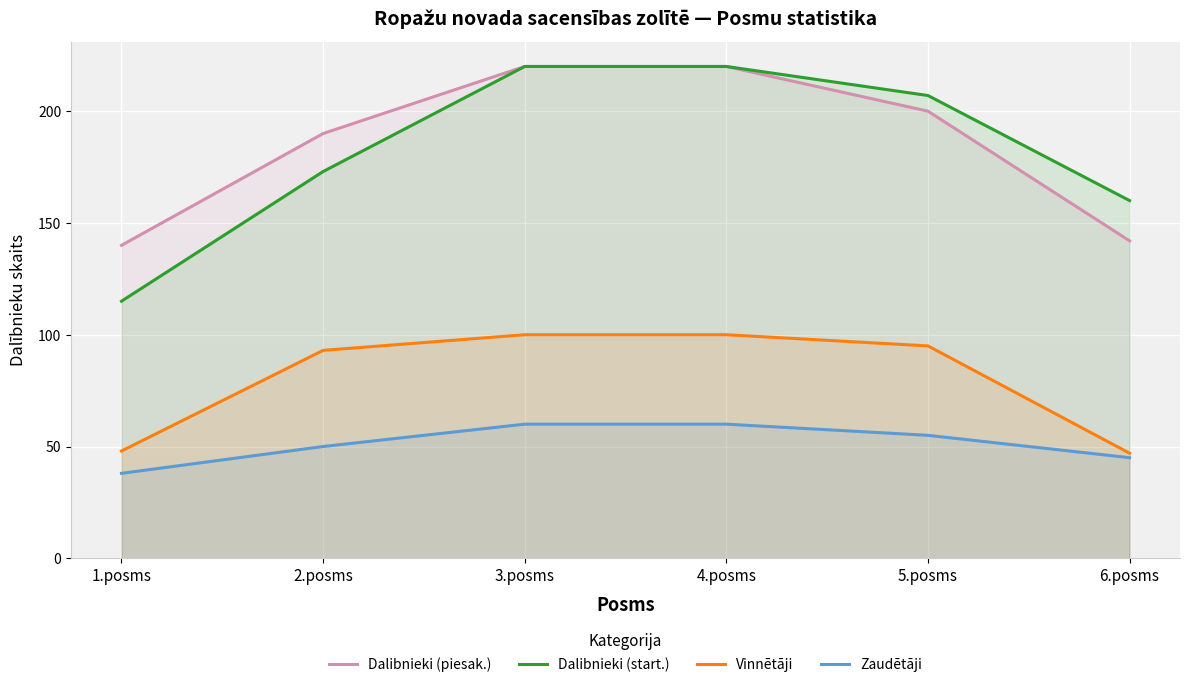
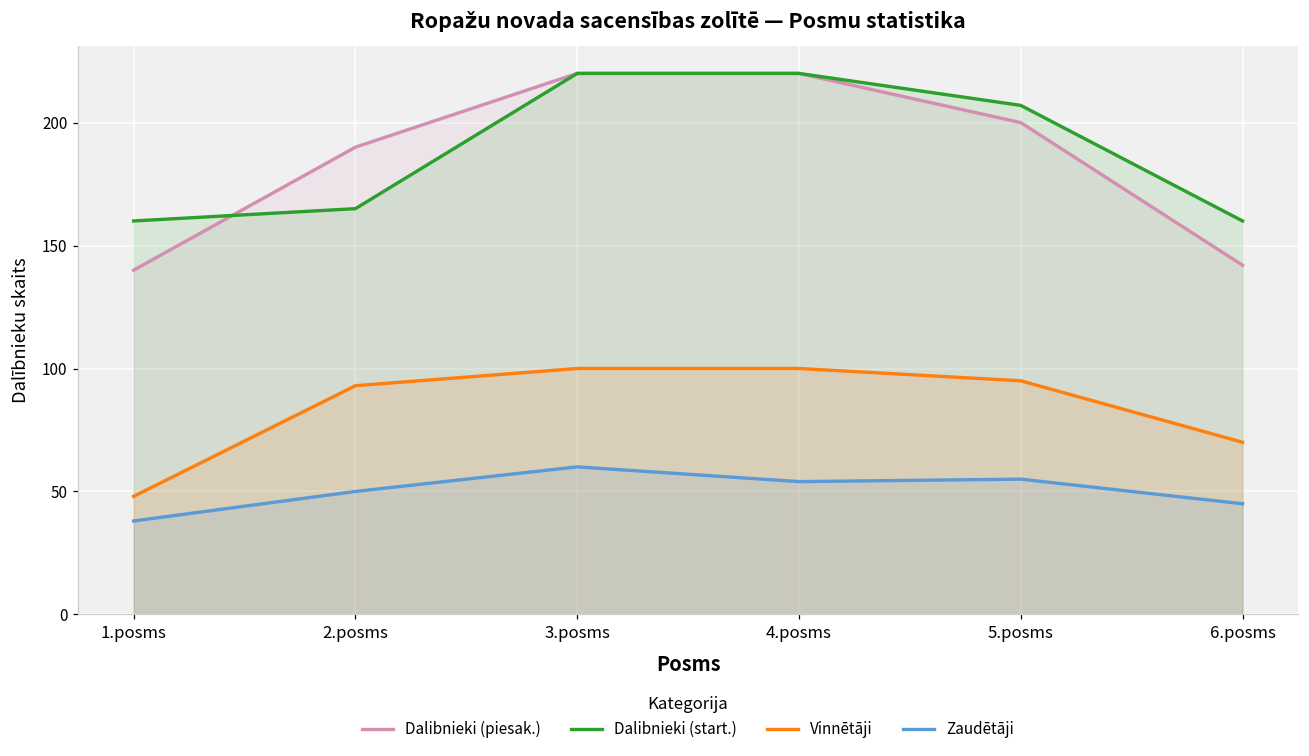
  {
    "Dalibnieki (piesak.)": {
      "1.posms": 140,
      "2.posms": 190,
      "5.posms": 200,
      "6.posms": 142
    },
    "Dalibnieki (start.)": {
-     "1.posms": 115,
-     "2.posms": 173,
+     "1.posms": 160,
+     "2.posms": 165,
      "5.posms": 207,
      "6.posms": 160
    },
    "Vinnētāji": {
      "1.posms": 48,
      "2.posms": 93,
      "3.posms": 100,
      "4.posms": 100,
      "5.posms": 95,
-     "6.posms": 47
+     "6.posms": 70
    },
    "Zaudētāji": {
      "1.posms": 38,
      "2.posms": 50,
      "3.posms": 60,
-     "4.posms": 60,
+     "4.posms": 54,
      "5.posms": 55,
      "6.posms": 45
    }
  }
